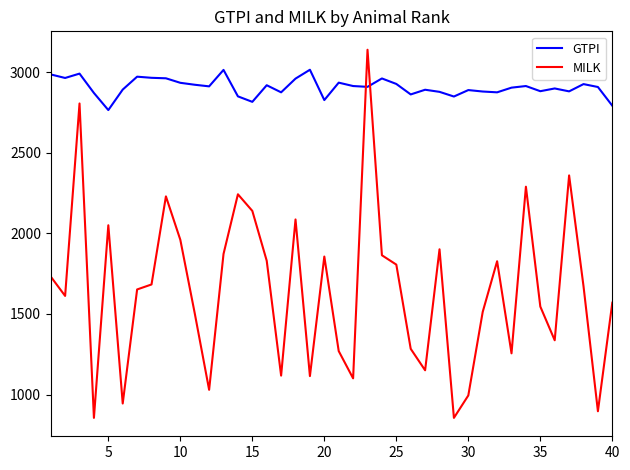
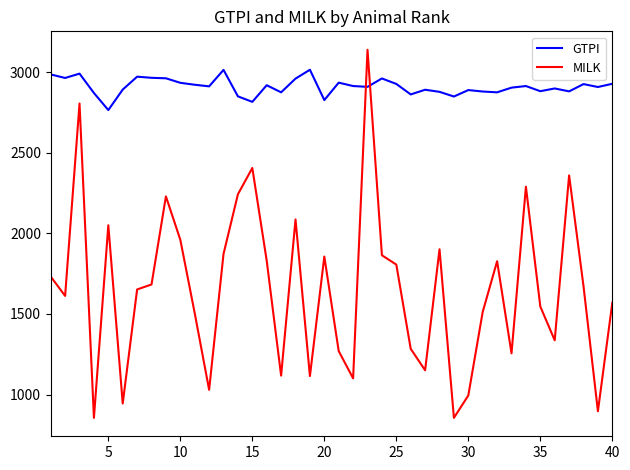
  {
    "GTPI": {
      "5": 2760,
      "10": 2930,
      "15": 2820,
      "20": 2830,
      "25": 2930,
      "30": 2890,
      "35": 2880,
-     "40": 2790
+     "40": 2930
    },
    "MILK": {
      "5": 2050,
      "10": 1960,
-     "15": 2140,
+     "15": 2410,
      "20": 1860,
      "25": 1810,
      "30": 1000,
      "35": 1550,
      "40": 1570
    }
  }
